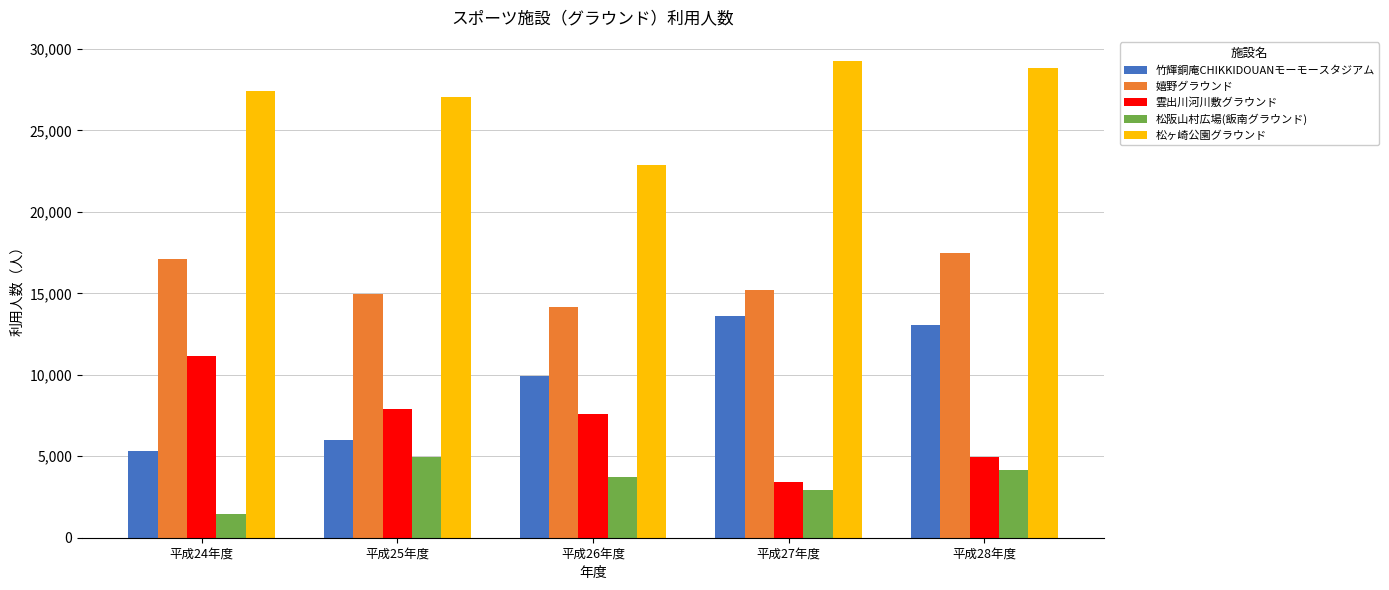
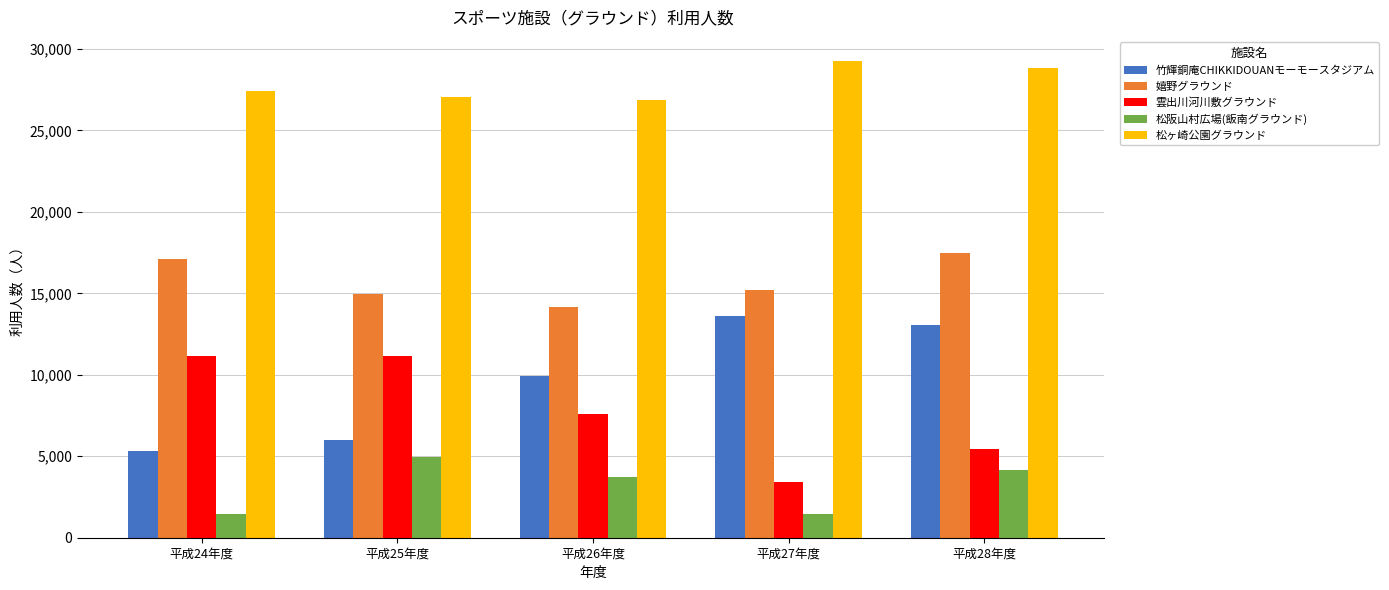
  {
    "竹輝銅庵CHIKKIDOUANモーモースタジアム": {
      "平成24年度": "5,400",
      "平成25年度": "6,000",
      "平成26年度": "9,900",
      "平成27年度": "13,600",
      "平成28年度": "13,100"
    },
    "嬉野グラウンド": {
      "平成24年度": "17,100",
      "平成25年度": "15,000",
      "平成26年度": "14,200",
      "平成27年度": "15,200",
      "平成28年度": "17,500"
    },
    "雲出川河川敷グラウンド": {
      "平成24年度": "11,100",
-     "平成25年度": "7,900",
+     "平成25年度": "11,100",
      "平成26年度": "7,600",
      "平成27年度": "3,400",
-     "平成28年度": "4,900"
+     "平成28年度": "5,500"
    },
    "松阪山村広場(飯南グラウンド)": {
      "平成24年度": "1,500",
      "平成25年度": "5,000",
      "平成26年度": "3,700",
-     "平成27年度": "2,900",
+     "平成27年度": "1,400",
      "平成28年度": "4,100"
    },
    "松ヶ崎公園グラウンド": {
      "平成24年度": "27,400",
      "平成25年度": "27,100",
-     "平成26年度": "22,900",
+     "平成26年度": "26,800",
      "平成27年度": "29,300",
      "平成28年度": "28,800"
    }
  }
